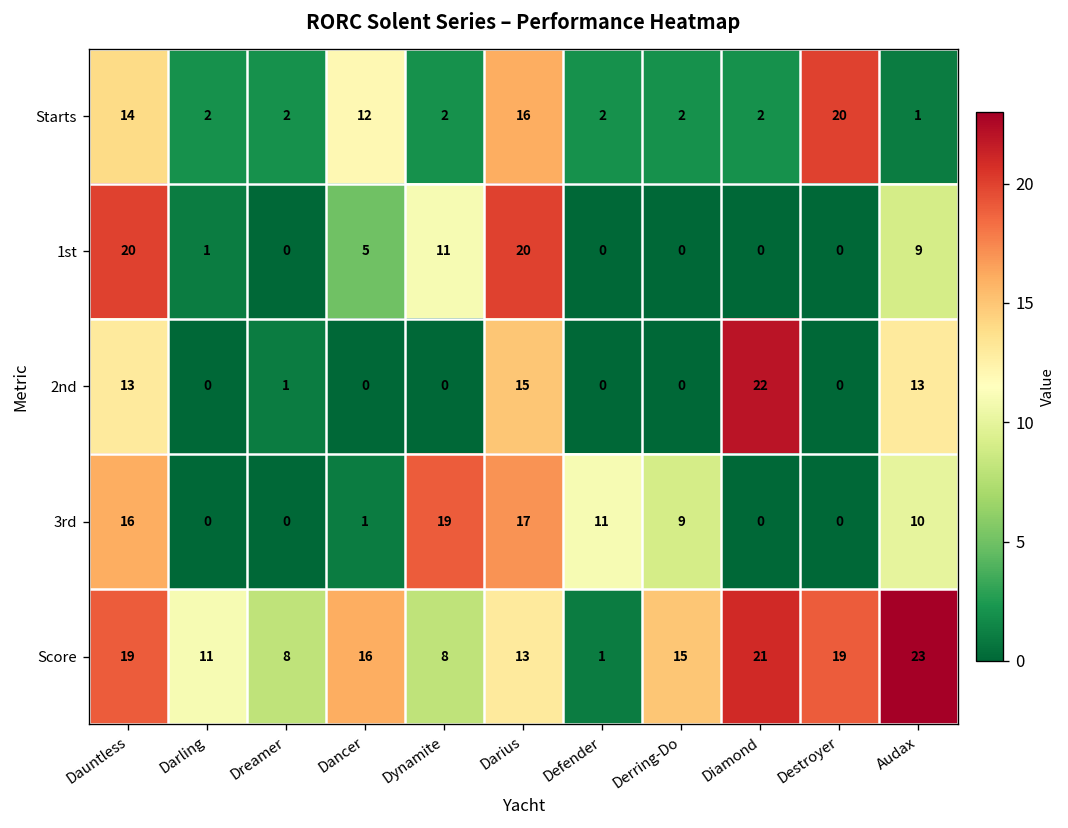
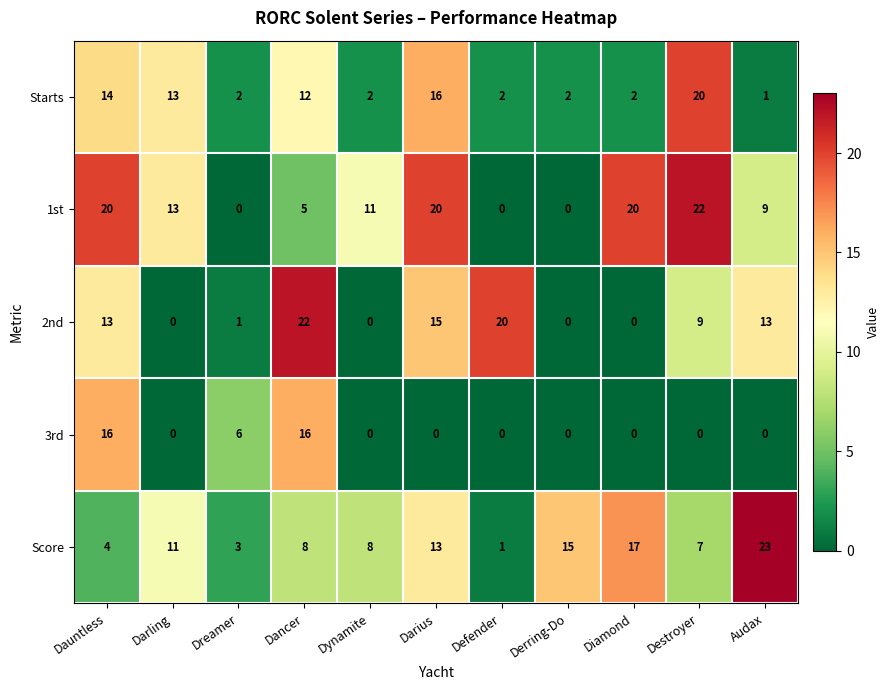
  {
    "Starts": {
      "Dauntless": 14,
-     "Darling": 2,
+     "Darling": 13,
      "Dreamer": 2,
      "Dancer": 12,
      "Dynamite": 2,
      "Darius": 16,
      "Defender": 2,
      "Derring-Do": 2,
      "Diamond": 2,
      "Destroyer": 20,
      "Audax": 1
    },
    "1st": {
      "Dauntless": 20,
-     "Darling": 1,
+     "Darling": 13,
      "Dreamer": 0,
      "Dancer": 5,
      "Dynamite": 11,
      "Darius": 20,
      "Defender": 0,
      "Derring-Do": 0,
-     "Diamond": 0,
-     "Destroyer": 0,
+     "Diamond": 20,
+     "Destroyer": 22,
      "Audax": 9
    },
    "2nd": {
      "Dauntless": 13,
      "Darling": 0,
      "Dreamer": 1,
-     "Dancer": 0,
+     "Dancer": 22,
      "Dynamite": 0,
      "Darius": 15,
-     "Defender": 0,
+     "Defender": 20,
      "Derring-Do": 0,
-     "Diamond": 22,
-     "Destroyer": 0,
+     "Diamond": 0,
+     "Destroyer": 9,
      "Audax": 13
    },
    "3rd": {
      "Dauntless": 16,
      "Darling": 0,
-     "Dreamer": 0,
-     "Dancer": 1,
-     "Dynamite": 19,
-     "Darius": 17,
-     "Defender": 11,
-     "Derring-Do": 9,
+     "Dreamer": 6,
+     "Dancer": 16,
+     "Dynamite": 0,
+     "Darius": 0,
+     "Defender": 0,
+     "Derring-Do": 0,
      "Diamond": 0,
      "Destroyer": 0,
-     "Audax": 10
+     "Audax": 0
    },
    "Score": {
-     "Dauntless": 19,
+     "Dauntless": 4,
      "Darling": 11,
-     "Dreamer": 8,
-     "Dancer": 16,
+     "Dreamer": 3,
+     "Dancer": 8,
      "Dynamite": 8,
      "Darius": 13,
      "Defender": 1,
      "Derring-Do": 15,
-     "Diamond": 21,
-     "Destroyer": 19,
+     "Diamond": 17,
+     "Destroyer": 7,
      "Audax": 23
    }
  }
